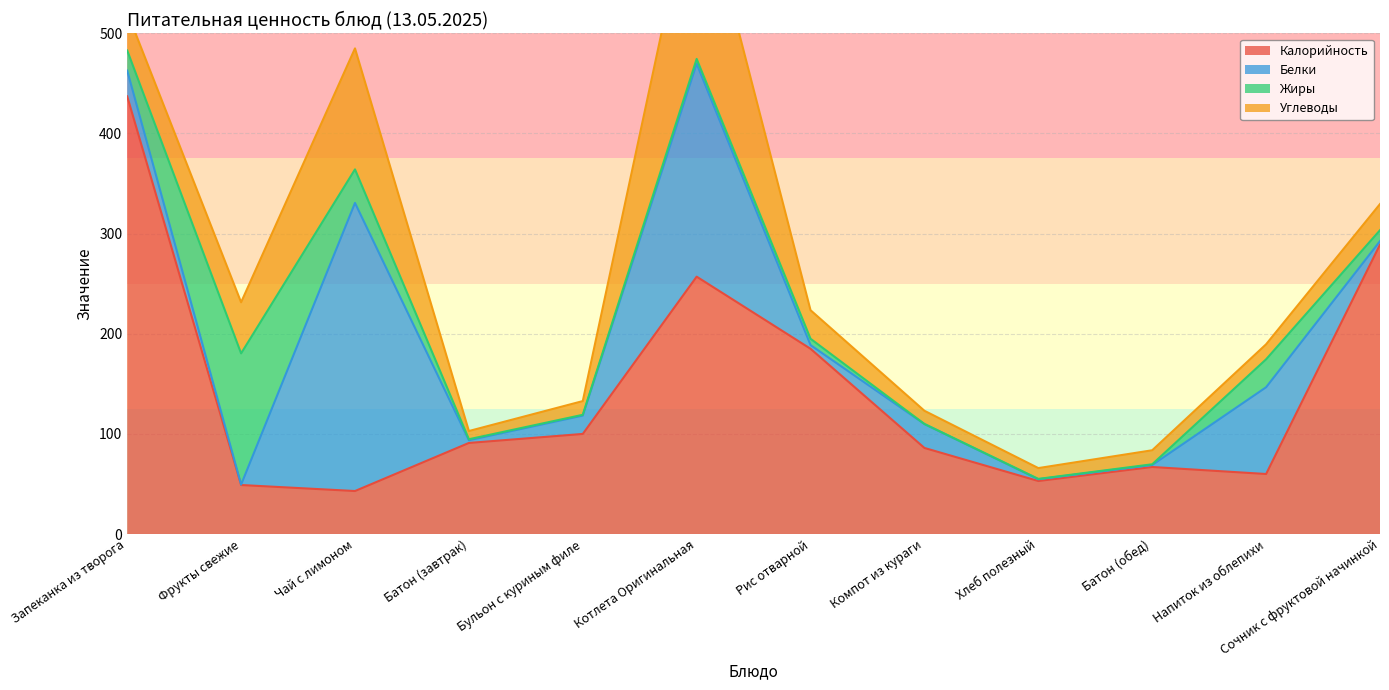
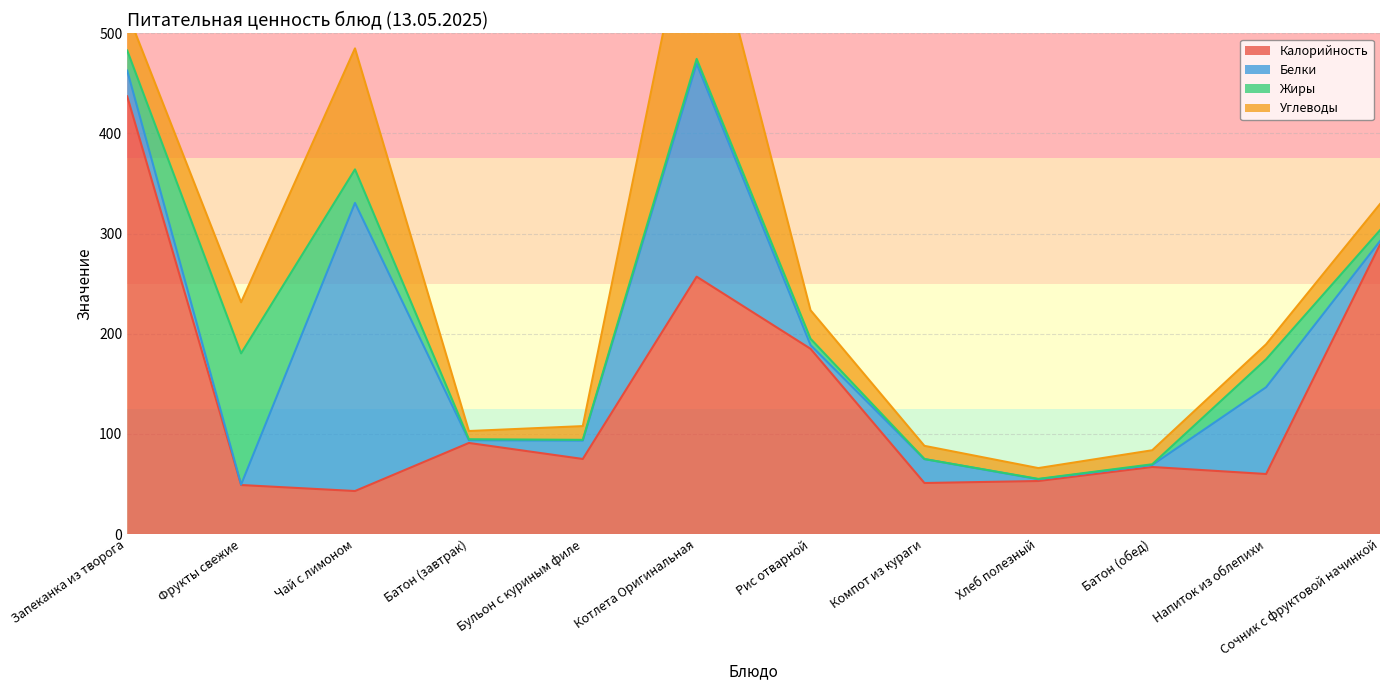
  {
    "Калорийность": {
      "Запеканка из творога": 437,
      "Чай с лимоном": 43,
      "Батон (завтрак)": 91,
-     "Бульон с куриным филе": 100,
+     "Бульон с куриным филе": 75,
      "Котлета Оригинальная": 257,
      "Рис отварной": 185,
-     "Компот из кураги": 86,
+     "Компот из кураги": 51,
      "Напиток из облепихи": 60,
      "Сочник с фруктовой начинкой": 289
    },
    "Белки": {
      "Запеканка из творога": 26,
      "Чай с лимоном": 288,
      "Котлета Оригинальная": 213,
      "Рис отварной": 4,
      "Напиток из облепихи": 87,
      "Сочник с фруктовой начинкой": 4
    },
    "Жиры": {
      "Запеканка из творога": 20,
      "Фрукты свежие": 131,
      "Чай с лимоном": 34,
      "Котлета Оригинальная": 5,
      "Рис отварной": 6,
      "Напиток из облепихи": 28,
      "Сочник с фруктовой начинкой": 11
    },
    "Углеводы": {
      "Фрукты свежие": 51,
      "Чай с лимоном": 121,
      "Батон (завтрак)": 8,
      "Бульон с куриным филе": 14,
      "Рис отварной": 29,
      "Компот из кураги": 13,
      "Хлеб полезный": 11,
      "Батон (обед)": 14,
      "Напиток из облепихи": 15,
      "Сочник с фруктовой начинкой": 26
    }
  }
